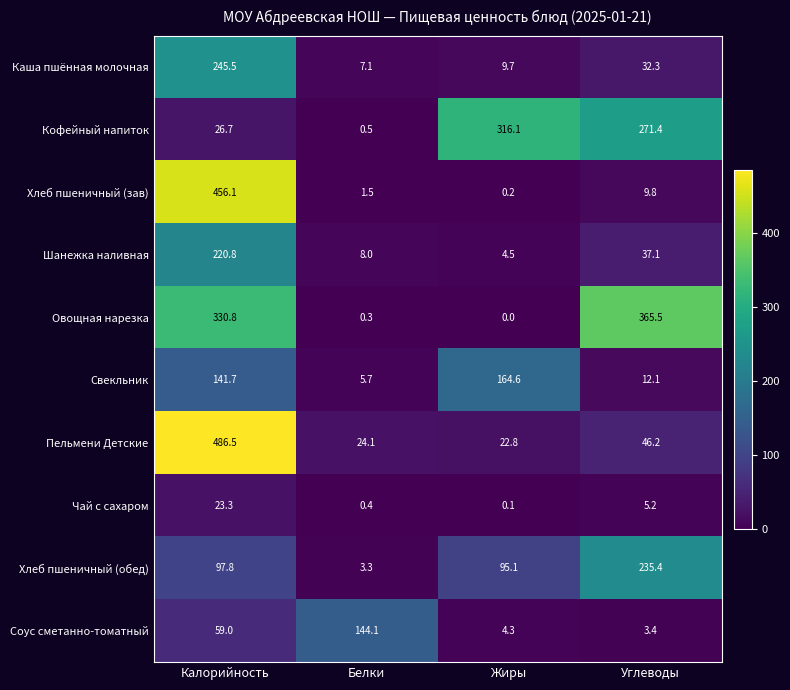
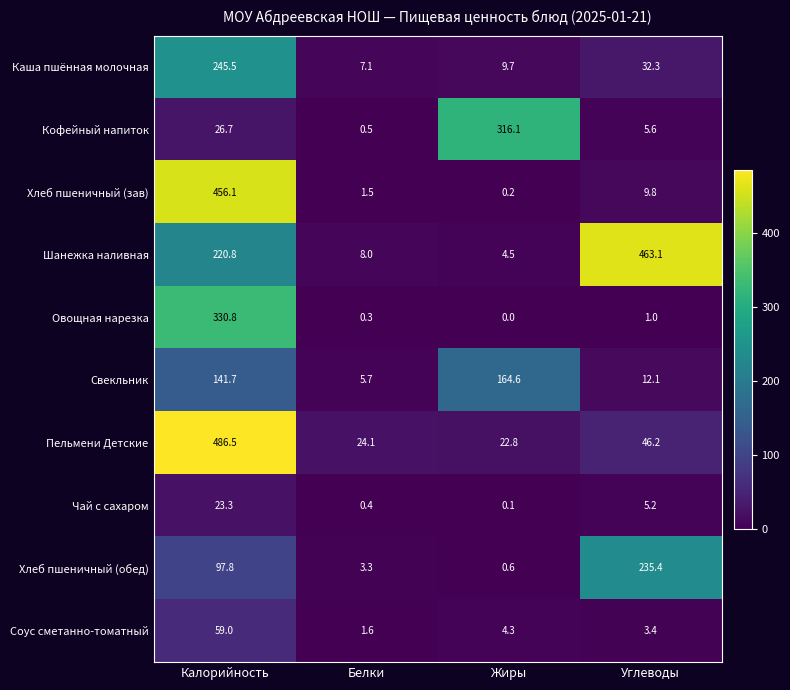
  {
    "Каша пшённая молочная": {
      "Калорийность": 245.5,
      "Белки": 7.1,
      "Жиры": 9.7,
      "Углеводы": 32.3
    },
    "Кофейный напиток": {
      "Калорийность": 26.7,
      "Белки": 0.5,
      "Жиры": 316.1,
-     "Углеводы": 271.4
+     "Углеводы": 5.6
    },
    "Хлеб пшеничный (зав)": {
      "Калорийность": 456.1,
      "Белки": 1.5,
      "Жиры": 0.2,
      "Углеводы": 9.8
    },
    "Шанежка наливная": {
      "Калорийность": 220.8,
      "Белки": 8.0,
      "Жиры": 4.5,
-     "Углеводы": 37.1
+     "Углеводы": 463.1
    },
    "Овощная нарезка": {
      "Калорийность": 330.8,
      "Белки": 0.3,
      "Жиры": 0.0,
-     "Углеводы": 365.5
+     "Углеводы": 1.0
    },
    "Свекльник": {
      "Калорийность": 141.7,
      "Белки": 5.7,
      "Жиры": 164.6,
      "Углеводы": 12.1
    },
    "Пельмени Детские": {
      "Калорийность": 486.5,
      "Белки": 24.1,
      "Жиры": 22.8,
      "Углеводы": 46.2
    },
    "Чай с сахаром": {
      "Калорийность": 23.3,
      "Белки": 0.4,
      "Жиры": 0.1,
      "Углеводы": 5.2
    },
    "Хлеб пшеничный (обед)": {
      "Калорийность": 97.8,
      "Белки": 3.3,
-     "Жиры": 95.1,
+     "Жиры": 0.6,
      "Углеводы": 235.4
    },
    "Соус сметанно-томатный": {
      "Калорийность": 59.0,
-     "Белки": 144.1,
+     "Белки": 1.6,
      "Жиры": 4.3,
      "Углеводы": 3.4
    }
  }
